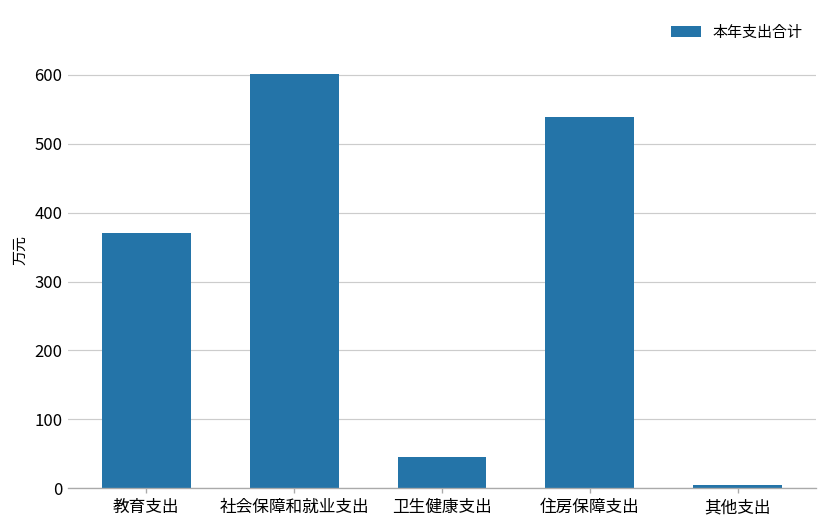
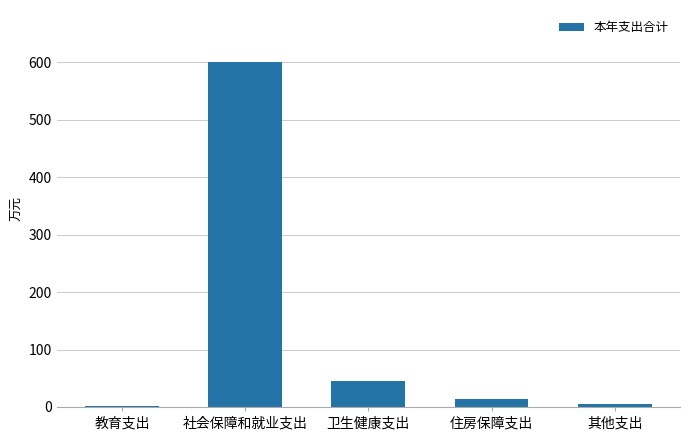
  {
-   "教育支出": 370,
+   "教育支出": 0,
    "社会保障和就业支出": 600,
    "卫生健康支出": 50,
-   "住房保障支出": 540,
+   "住房保障支出": 10,
    "其他支出": 0
  }
